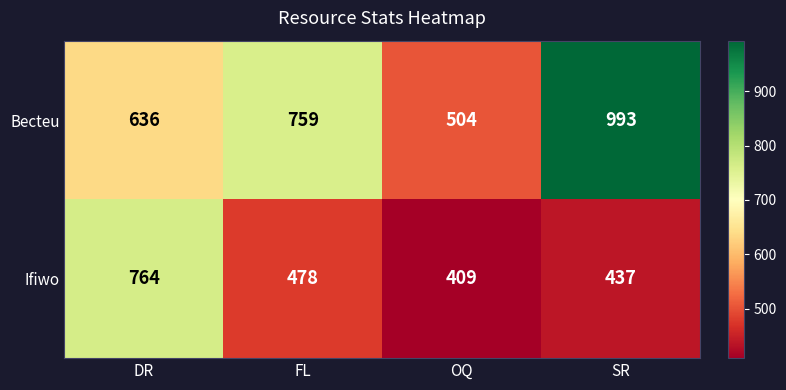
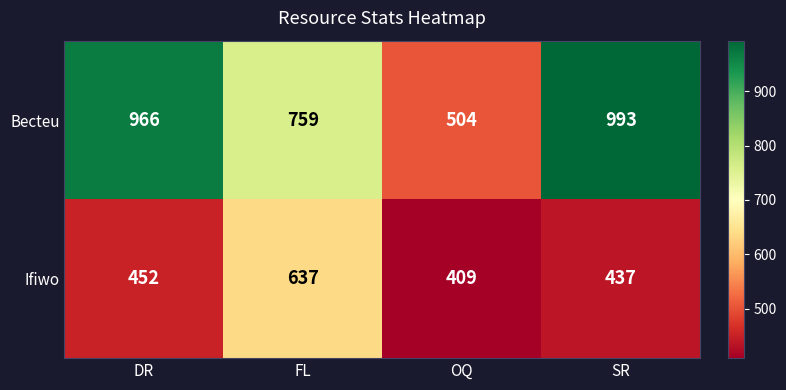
  {
    "Becteu": {
-     "DR": 636,
+     "DR": 966,
      "FL": 759,
      "OQ": 504,
      "SR": 993
    },
    "Ifiwo": {
-     "DR": 764,
-     "FL": 478,
+     "DR": 452,
+     "FL": 637,
      "OQ": 409,
      "SR": 437
    }
  }
